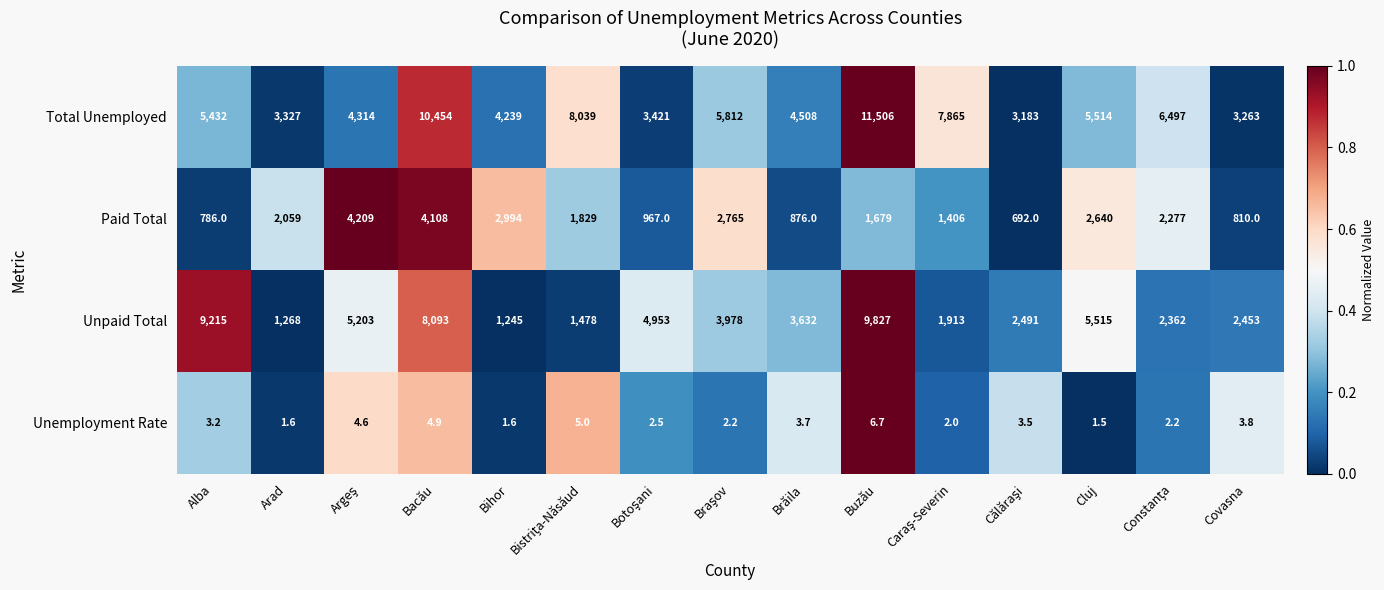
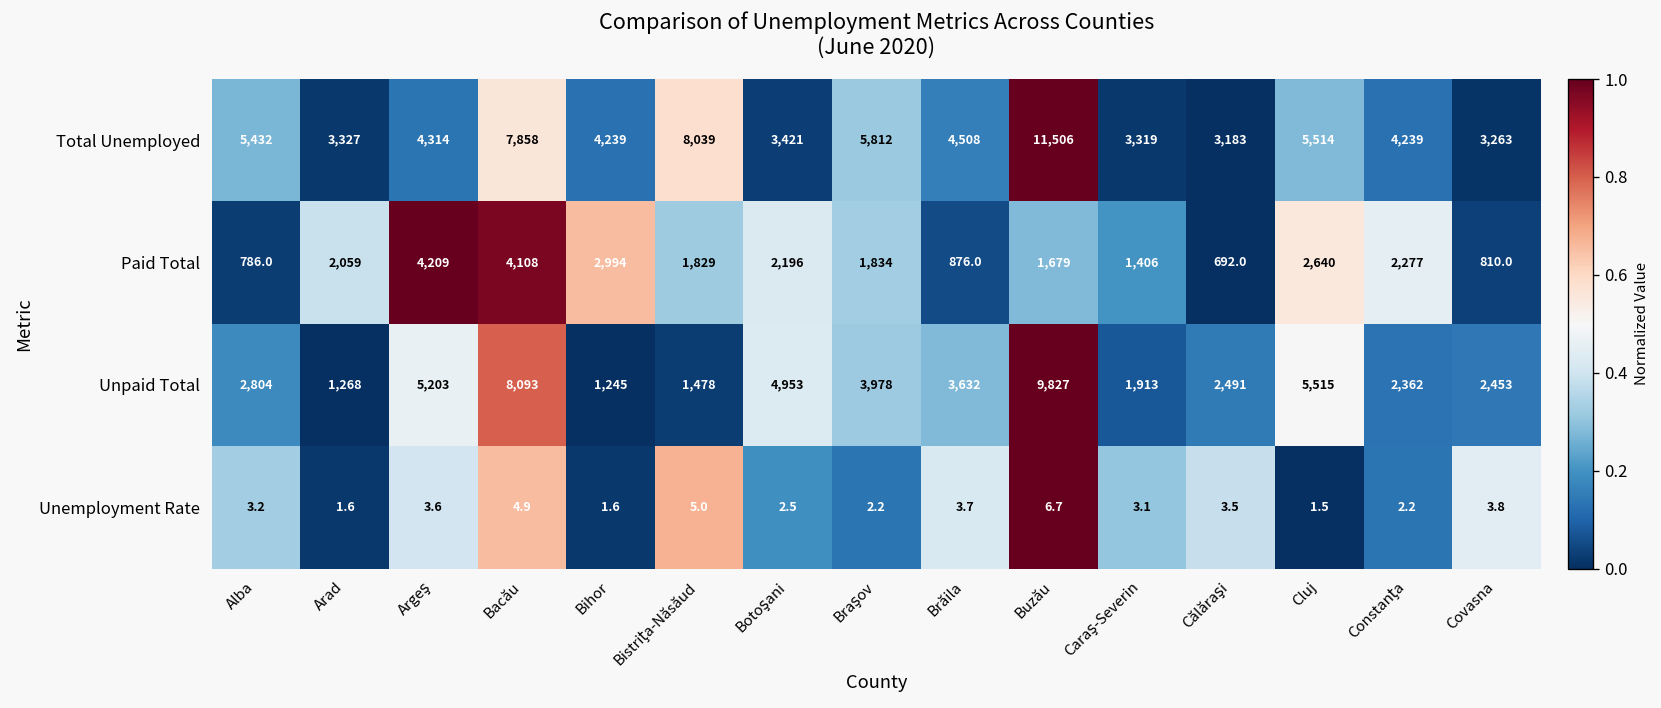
  {
    "Total Unemployed": {
      "Alba": "5,432",
      "Arad": "3,327",
      "Argeş": "4,314",
-     "Bacău": "10,454",
+     "Bacău": "7,858",
      "Bihor": "4,239",
      "Bistriţa-Năsăud": "8,039",
      "Botoşani": "3,421",
      "Braşov": "5,812",
      "Brăila": "4,508",
      "Buzău": "11,506",
-     "Caraş-Severin": "7,865",
+     "Caraş-Severin": "3,319",
      "Călăraşi": "3,183",
      "Cluj": "5,514",
-     "Constanţa": "6,497",
+     "Constanţa": "4,239",
      "Covasna": "3,263"
    },
    "Paid Total": {
      "Alba": "786.0",
      "Arad": "2,059",
      "Argeş": "4,209",
      "Bacău": "4,108",
      "Bihor": "2,994",
      "Bistriţa-Năsăud": "1,829",
-     "Botoşani": "967.0",
-     "Braşov": "2,765",
+     "Botoşani": "2,196",
+     "Braşov": "1,834",
      "Brăila": "876.0",
      "Buzău": "1,679",
      "Caraş-Severin": "1,406",
      "Călăraşi": "692.0",
      "Cluj": "2,640",
      "Constanţa": "2,277",
      "Covasna": "810.0"
    },
    "Unpaid Total": {
-     "Alba": "9,215",
+     "Alba": "2,804",
      "Arad": "1,268",
      "Argeş": "5,203",
      "Bacău": "8,093",
      "Bihor": "1,245",
      "Bistriţa-Năsăud": "1,478",
      "Botoşani": "4,953",
      "Braşov": "3,978",
      "Brăila": "3,632",
      "Buzău": "9,827",
      "Caraş-Severin": "1,913",
      "Călăraşi": "2,491",
      "Cluj": "5,515",
      "Constanţa": "2,362",
      "Covasna": "2,453"
    },
    "Unemployment Rate": {
      "Alba": "3.2",
      "Arad": "1.6",
-     "Argeş": "4.6",
+     "Argeş": "3.6",
      "Bacău": "4.9",
      "Bihor": "1.6",
      "Bistriţa-Năsăud": "5.0",
      "Botoşani": "2.5",
      "Braşov": "2.2",
      "Brăila": "3.7",
      "Buzău": "6.7",
-     "Caraş-Severin": "2.0",
+     "Caraş-Severin": "3.1",
      "Călăraşi": "3.5",
      "Cluj": "1.5",
      "Constanţa": "2.2",
      "Covasna": "3.8"
    }
  }
